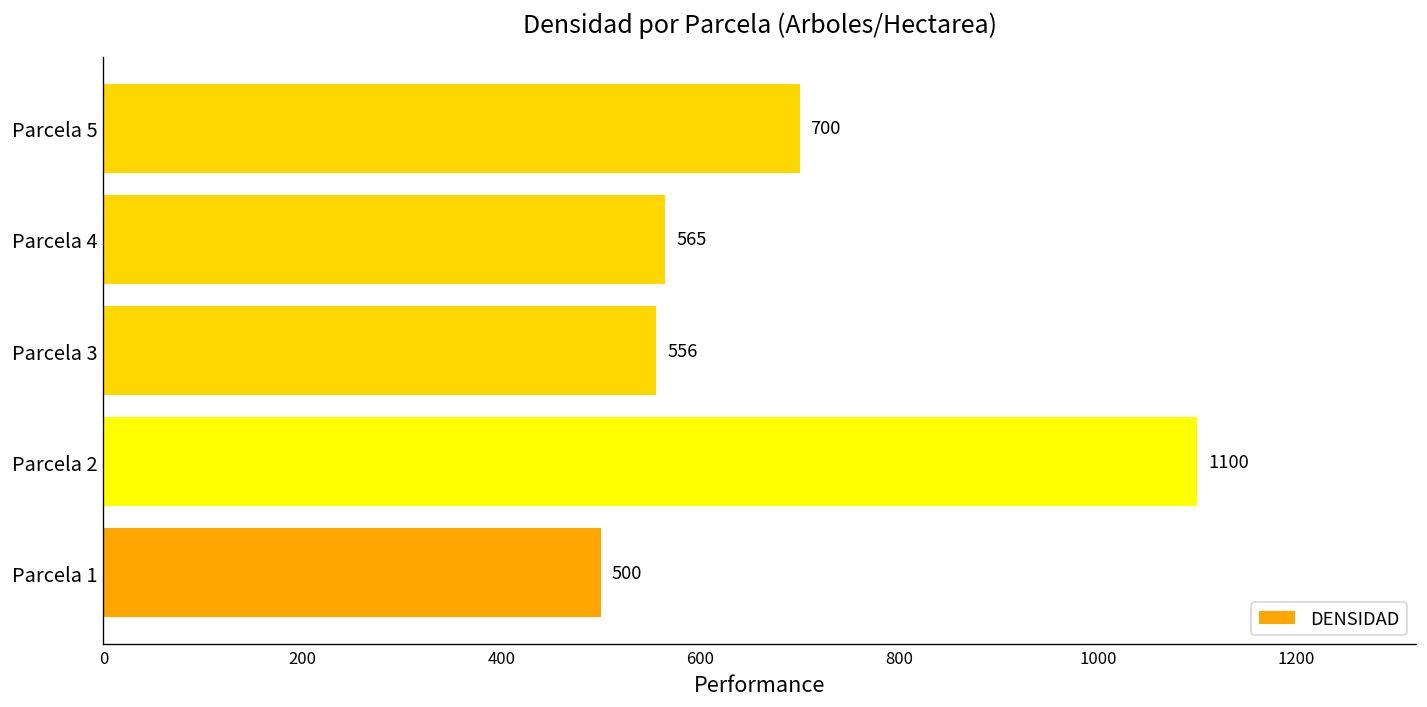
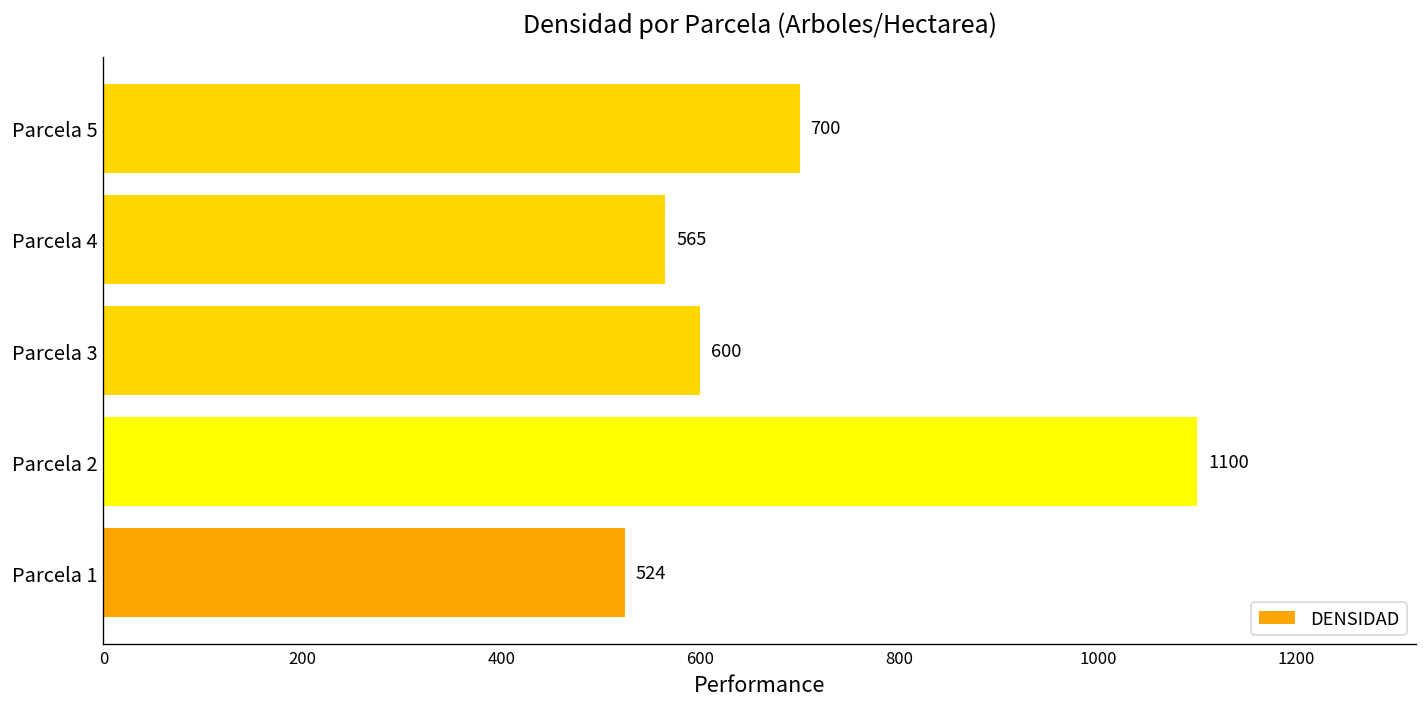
  {
    "Parcela 5": 700,
    "Parcela 4": 565,
-   "Parcela 3": 556,
+   "Parcela 3": 600,
    "Parcela 2": 1100,
-   "Parcela 1": 500
+   "Parcela 1": 524
  }
